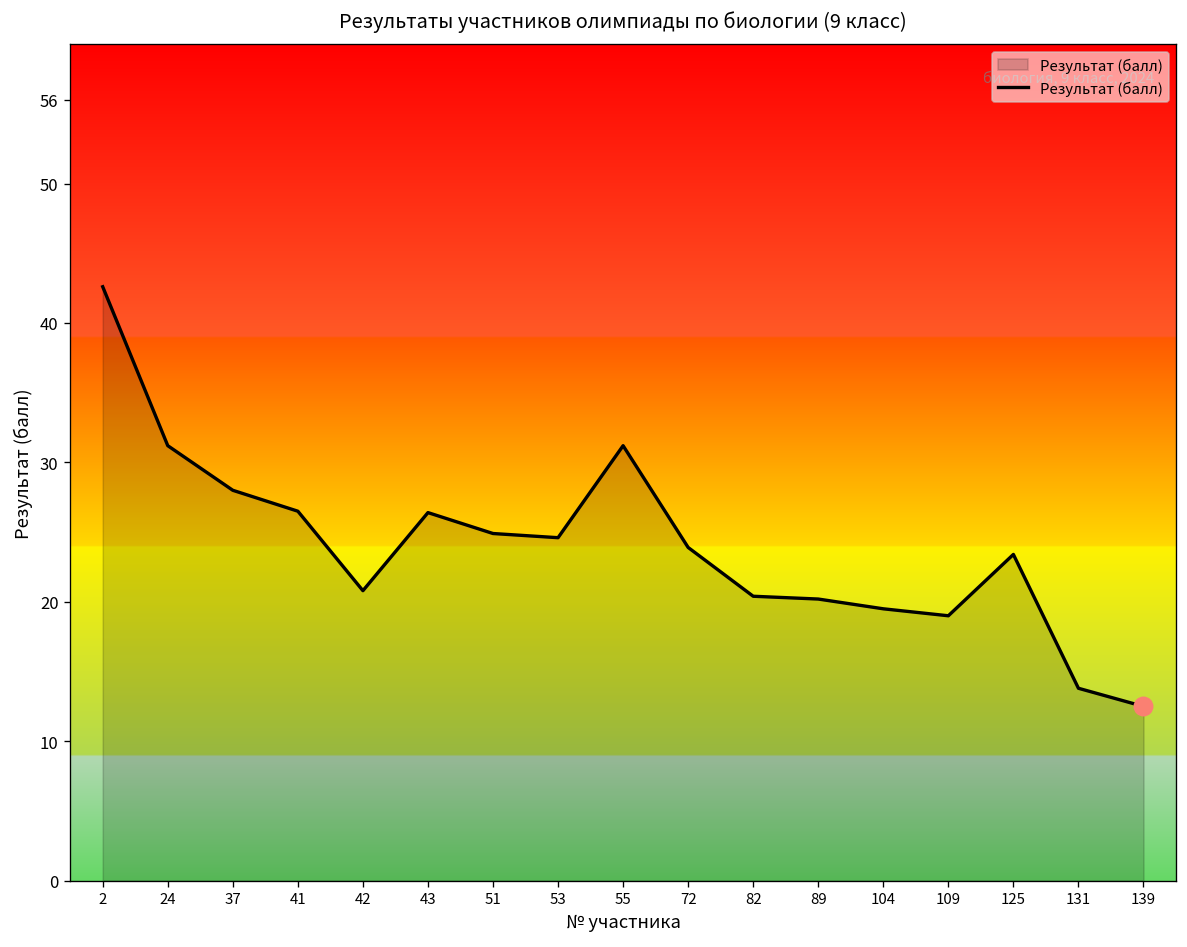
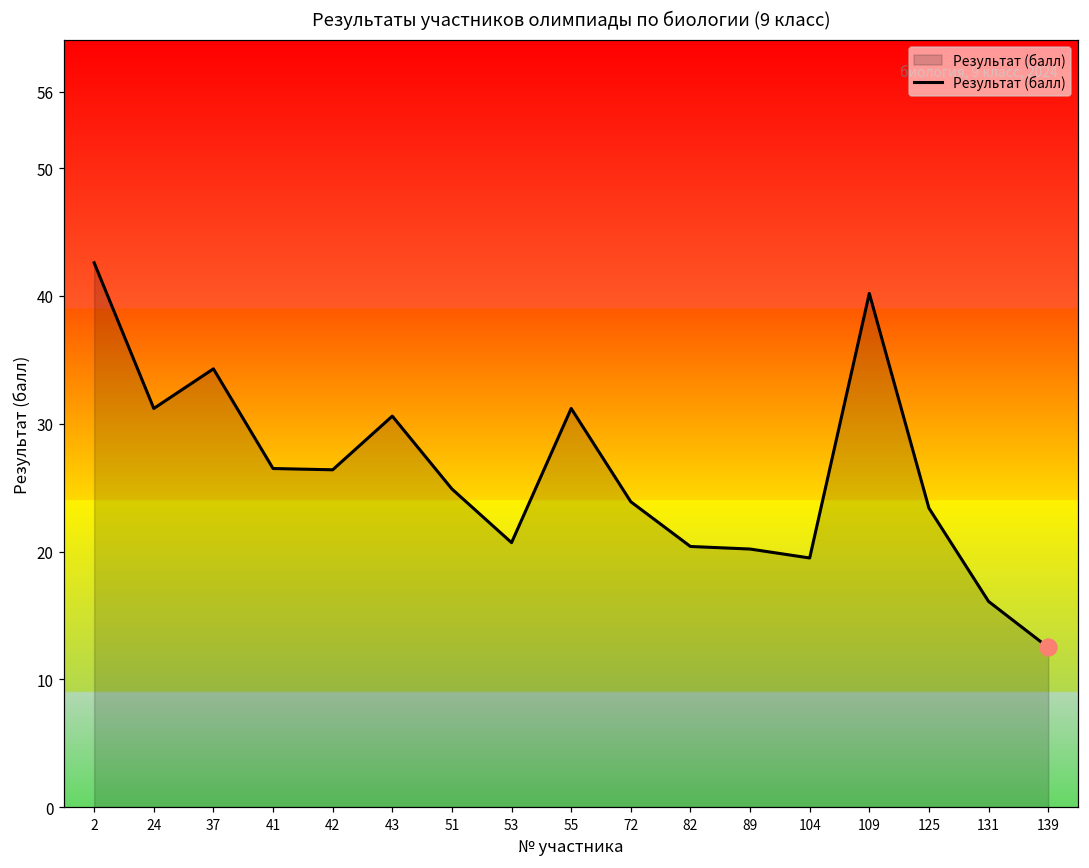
  {
    "Результат (балл)": {
      "2": 42.6,
      "24": 31.2,
-     "37": 28.0,
+     "37": 34.3,
      "41": 26.5,
-     "42": 20.8,
-     "43": 26.4,
+     "42": 26.4,
+     "43": 30.6,
      "51": 24.9,
-     "53": 24.6,
+     "53": 20.7,
      "55": 31.2,
      "72": 23.9,
      "82": 20.4,
      "89": 20.2,
      "104": 19.5,
-     "109": 19.0,
+     "109": 40.2,
      "125": 23.4,
-     "131": 13.8
+     "131": 16.1
    }
  }
